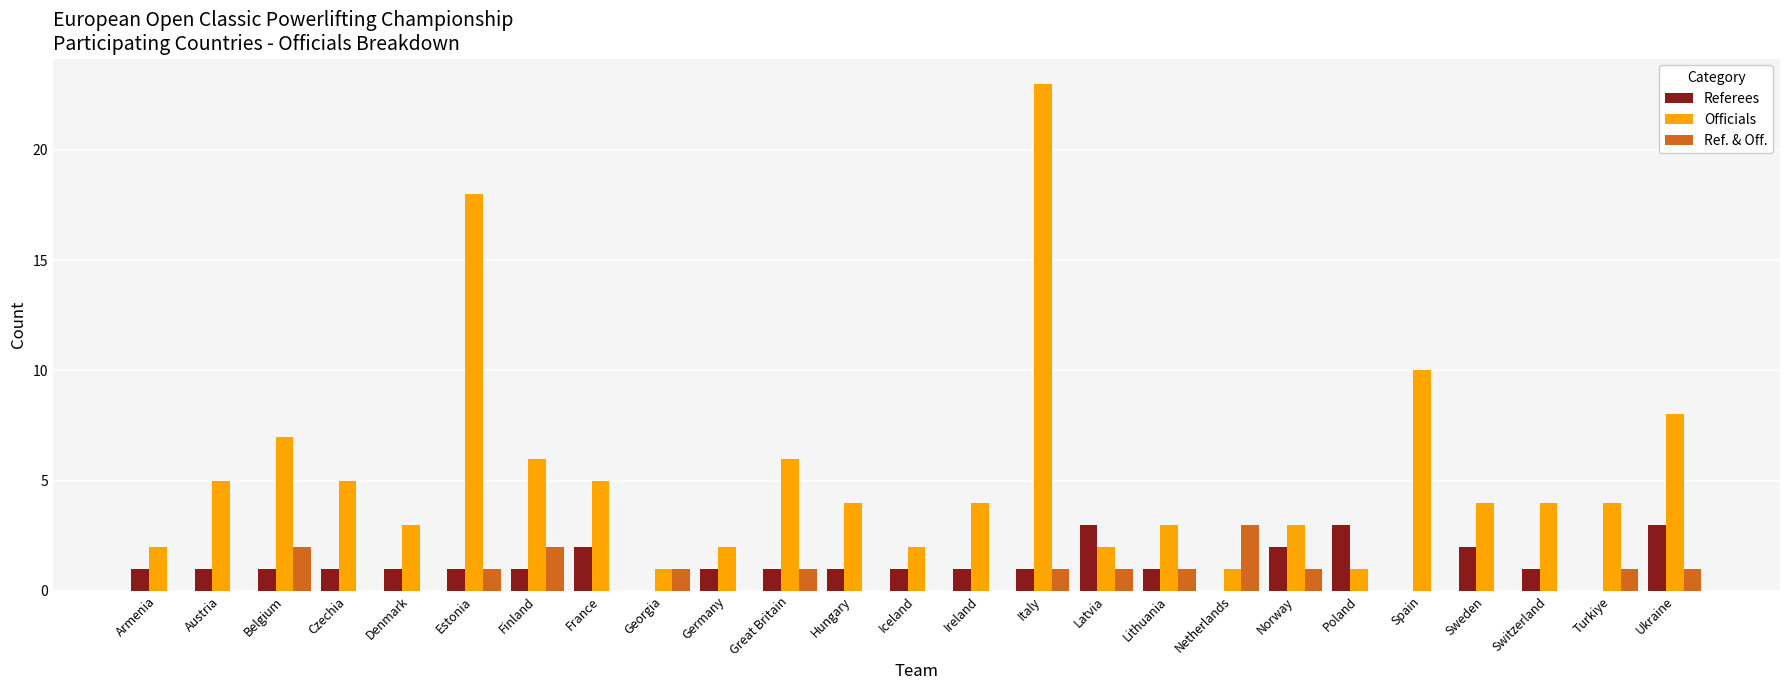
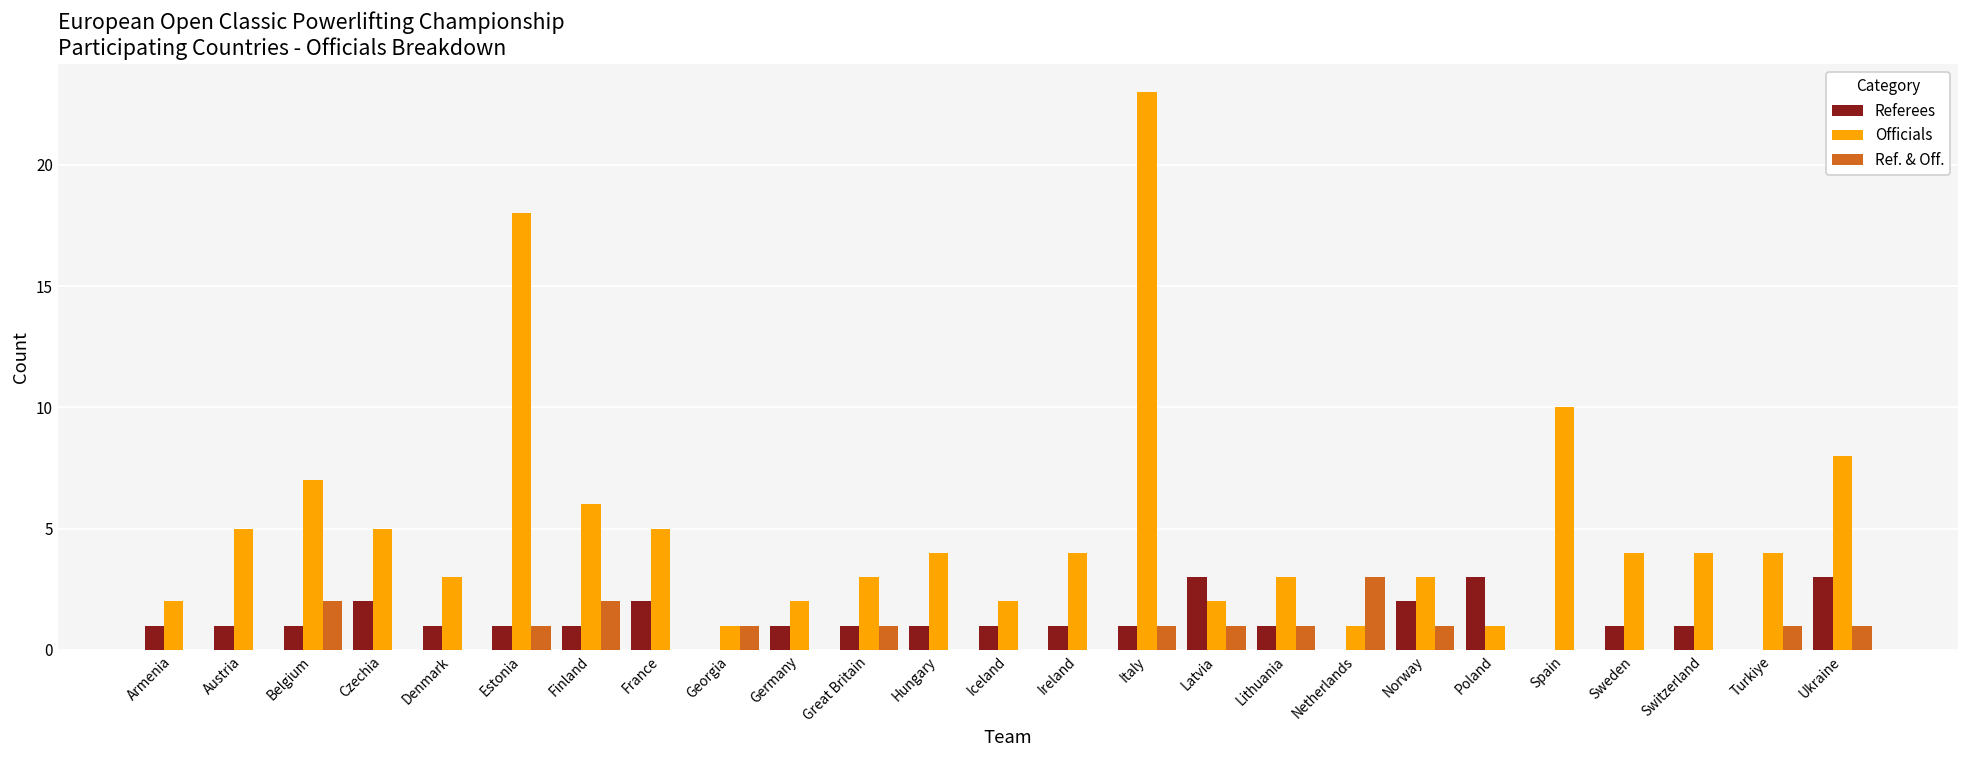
  {
    "Referees": {
      "Armenia": 1,
      "Austria": 1,
      "Belgium": 1,
-     "Czechia": 1,
+     "Czechia": 2,
      "Denmark": 1,
      "Estonia": 1,
      "Finland": 1,
      "France": 2,
      "Georgia": 0,
      "Germany": 1,
      "Great Britain": 1,
      "Hungary": 1,
      "Iceland": 1,
      "Ireland": 1,
      "Italy": 1,
      "Latvia": 3,
      "Lithuania": 1,
      "Netherlands": 0,
      "Norway": 2,
      "Poland": 3,
      "Spain": 0,
-     "Sweden": 2,
+     "Sweden": 1,
      "Switzerland": 1,
      "Turkiye": 0,
      "Ukraine": 3
    },
    "Officials": {
      "Armenia": 2,
      "Austria": 5,
      "Belgium": 7,
      "Czechia": 5,
      "Denmark": 3,
      "Estonia": 18,
      "Finland": 6,
      "France": 5,
      "Georgia": 1,
      "Germany": 2,
-     "Great Britain": 6,
+     "Great Britain": 3,
      "Hungary": 4,
      "Iceland": 2,
      "Ireland": 4,
      "Italy": 23,
      "Latvia": 2,
      "Lithuania": 3,
      "Netherlands": 1,
      "Norway": 3,
      "Poland": 1,
      "Spain": 10,
      "Sweden": 4,
      "Switzerland": 4,
      "Turkiye": 4,
      "Ukraine": 8
    },
    "Ref. & Off.": {
      "Armenia": 0,
      "Austria": 0,
      "Belgium": 2,
      "Czechia": 0,
      "Denmark": 0,
      "Estonia": 1,
      "Finland": 2,
      "France": 0,
      "Georgia": 1,
      "Germany": 0,
      "Great Britain": 1,
      "Hungary": 0,
      "Iceland": 0,
      "Ireland": 0,
      "Italy": 1,
      "Latvia": 1,
      "Lithuania": 1,
      "Netherlands": 3,
      "Norway": 1,
      "Poland": 0,
      "Spain": 0,
      "Sweden": 0,
      "Switzerland": 0,
      "Turkiye": 1,
      "Ukraine": 1
    }
  }
